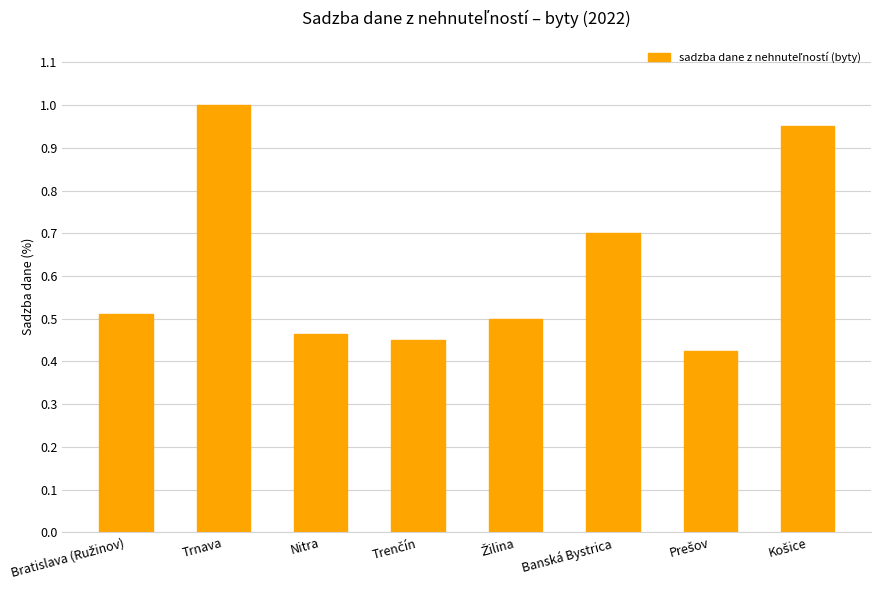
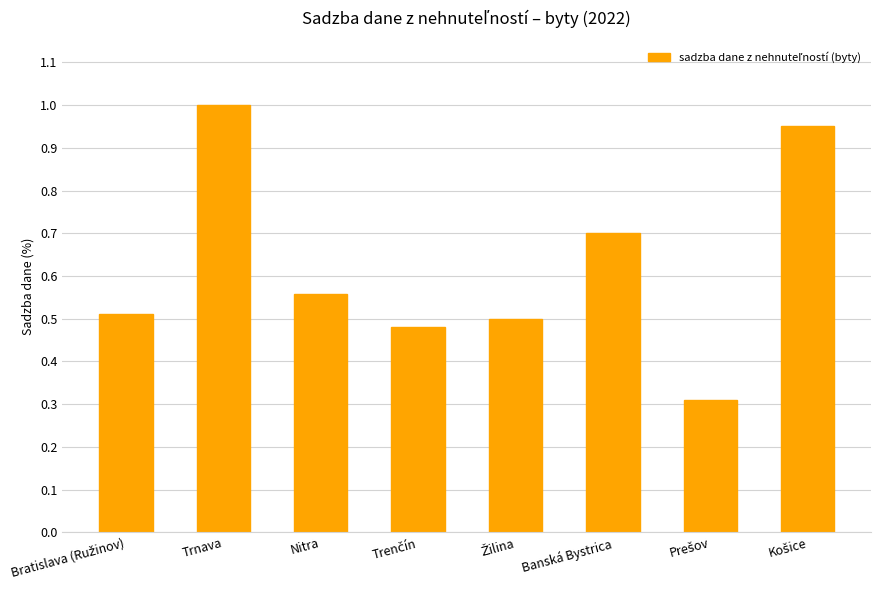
  {
    "Bratislava (Ružinov)": 0.51,
    "Trnava": 1.00,
-   "Nitra": 0.47,
-   "Trenčín": 0.45,
+   "Nitra": 0.56,
+   "Trenčín": 0.48,
    "Žilina": 0.50,
    "Banská Bystrica": 0.70,
-   "Prešov": 0.43,
+   "Prešov": 0.31,
    "Košice": 0.95
  }
